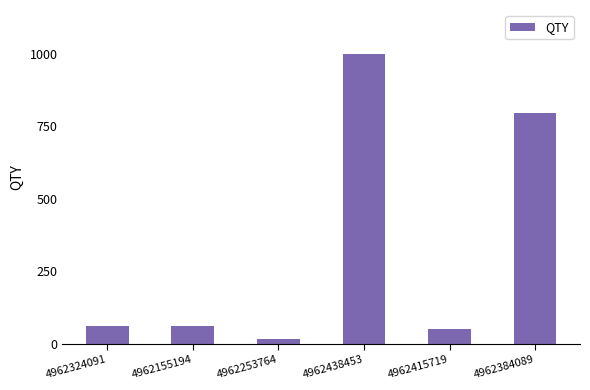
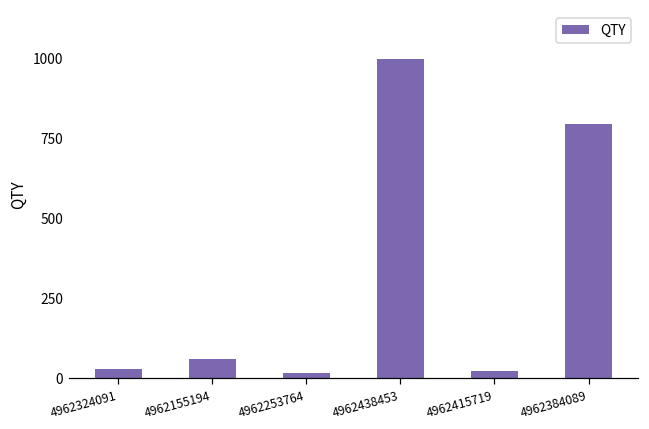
  {
-   "4962324091": 60,
+   "4962324091": 30,
    "4962155194": 60,
    "4962253764": 20,
    "4962438453": 1000,
-   "4962415719": 50,
+   "4962415719": 20,
    "4962384089": 800
  }
